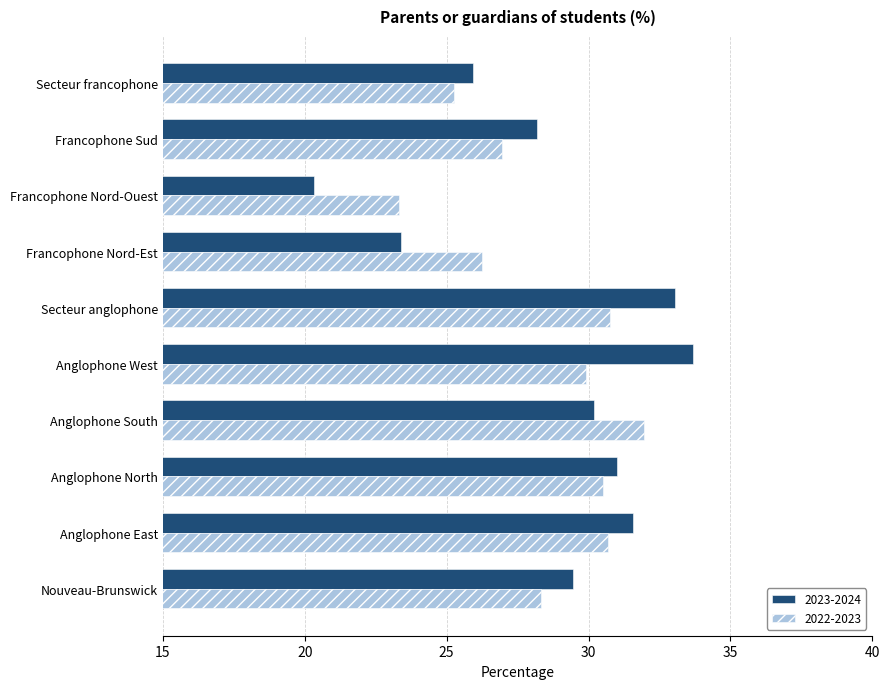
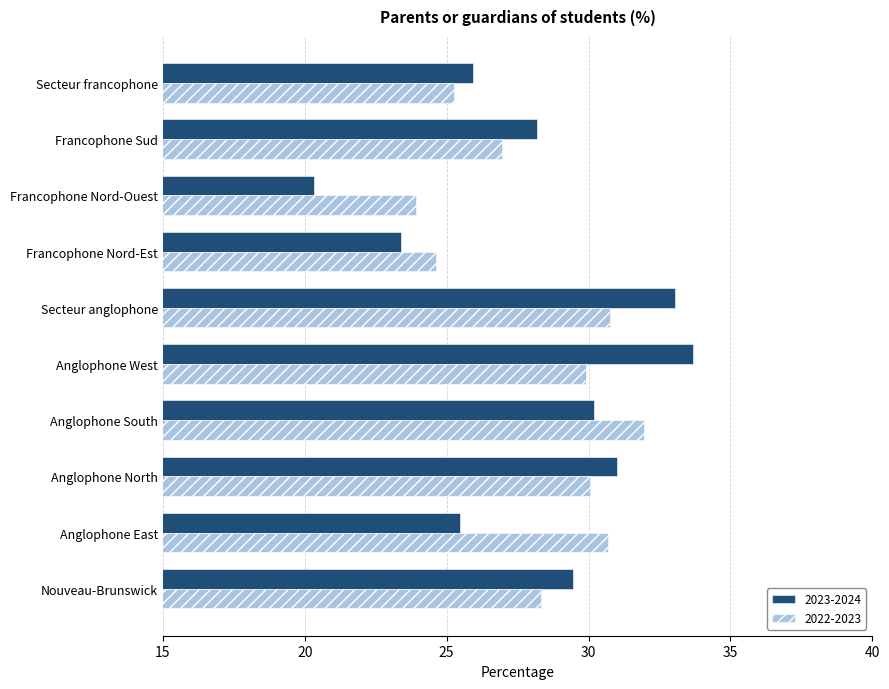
  {
    "2023-2024": {
      "Secteur francophone": 25.9,
      "Francophone Sud": 28.2,
      "Francophone Nord-Ouest": 20.3,
      "Francophone Nord-Est": 23.4,
      "Secteur anglophone": 33.0,
      "Anglophone West": 33.7,
      "Anglophone South": 30.2,
      "Anglophone North": 31.0,
-     "Anglophone East": 31.6,
+     "Anglophone East": 25.5,
      "Nouveau-Brunswick": 29.5
    },
    "2022-2023": {
      "Secteur francophone": 25.2,
      "Francophone Sud": 27.0,
-     "Francophone Nord-Ouest": 23.3,
-     "Francophone Nord-Est": 26.2,
+     "Francophone Nord-Ouest": 23.9,
+     "Francophone Nord-Est": 24.6,
      "Secteur anglophone": 30.8,
      "Anglophone West": 29.9,
      "Anglophone South": 31.9,
-     "Anglophone North": 30.5,
+     "Anglophone North": 30.0,
      "Anglophone East": 30.7,
      "Nouveau-Brunswick": 28.3
    }
  }
